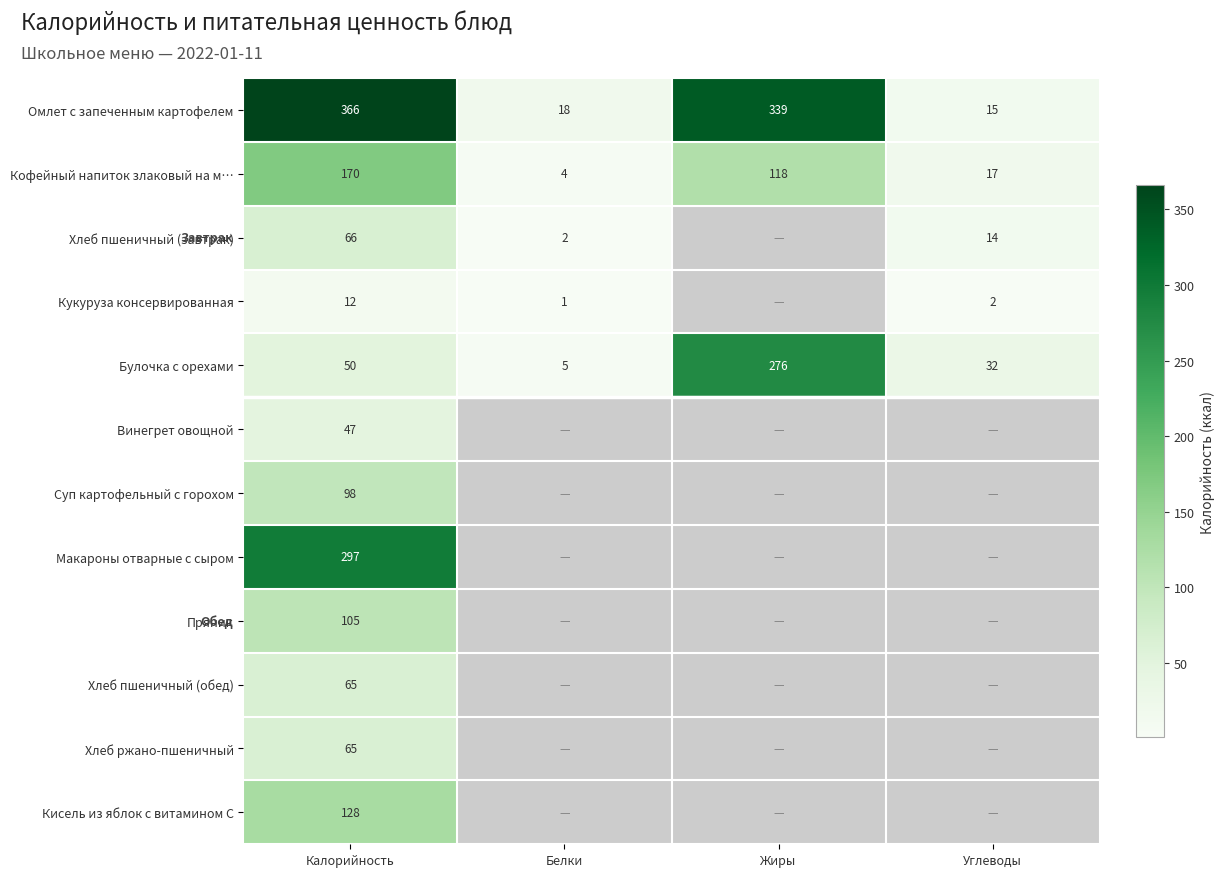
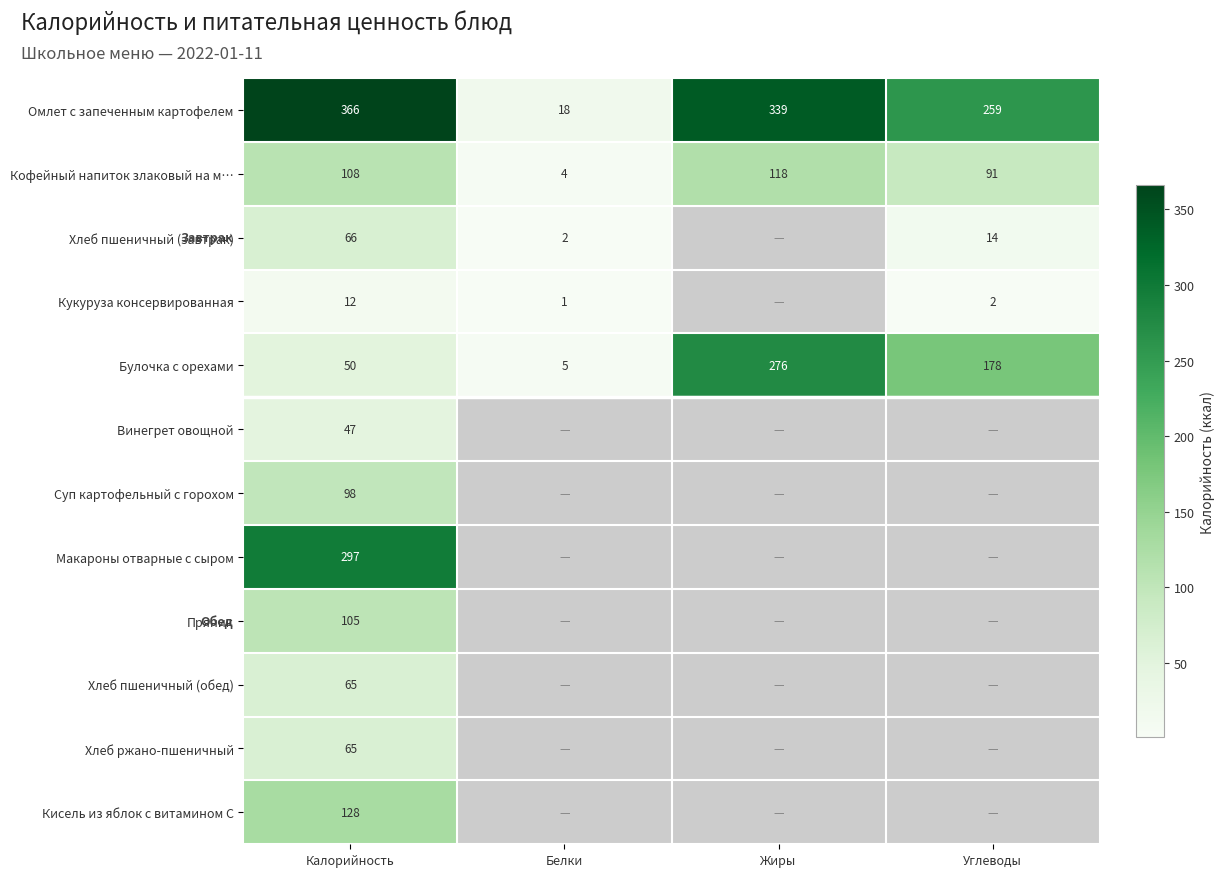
  {
    "Омлет с запеченным картофелем": {
      "Калорийность": 366,
      "Белки": 18,
      "Жиры": 339,
-     "Углеводы": 15
+     "Углеводы": 259
    },
    "Кофейный напиток злаковый на м…": {
-     "Калорийность": 170,
+     "Калорийность": 108,
      "Белки": 4,
      "Жиры": 118,
-     "Углеводы": 17
+     "Углеводы": 91
    },
    "Хлеб пшеничный (завтрак)": {
      "Калорийность": 66,
      "Белки": 2,
      "Углеводы": 14
    },
    "Кукуруза консервированная": {
      "Калорийность": 12,
      "Белки": 1,
      "Углеводы": 2
    },
    "Булочка с орехами": {
      "Калорийность": 50,
      "Белки": 5,
      "Жиры": 276,
-     "Углеводы": 32
+     "Углеводы": 178
    },
    "Винегрет овощной": {
      "Калорийность": 47
    },
    "Суп картофельный с горохом": {
      "Калорийность": 98
    },
    "Макароны отварные с сыром": {
      "Калорийность": 297
    },
    "Пряник": {
      "Калорийность": 105
    },
    "Хлеб пшеничный (обед)": {
      "Калорийность": 65
    },
    "Хлеб ржано-пшеничный": {
      "Калорийность": 65
    },
    "Кисель из яблок с витамином С": {
      "Калорийность": 128
    }
  }
